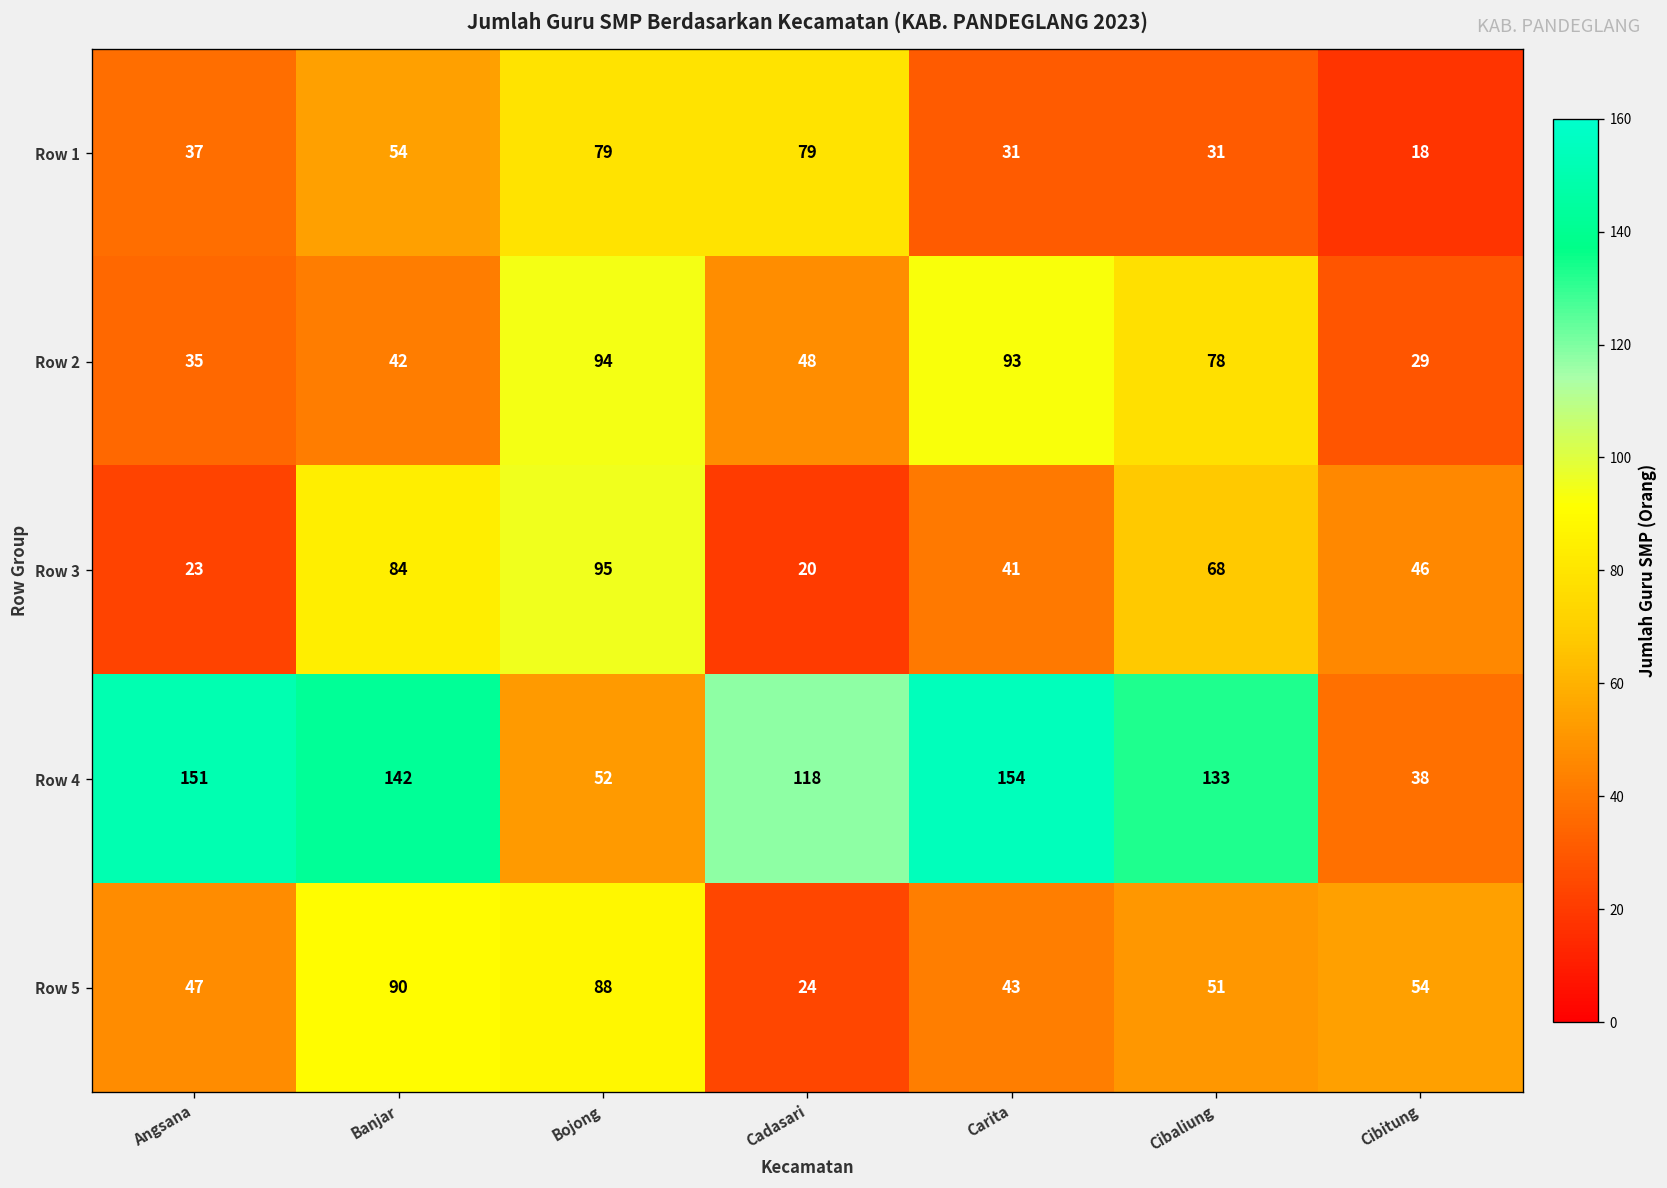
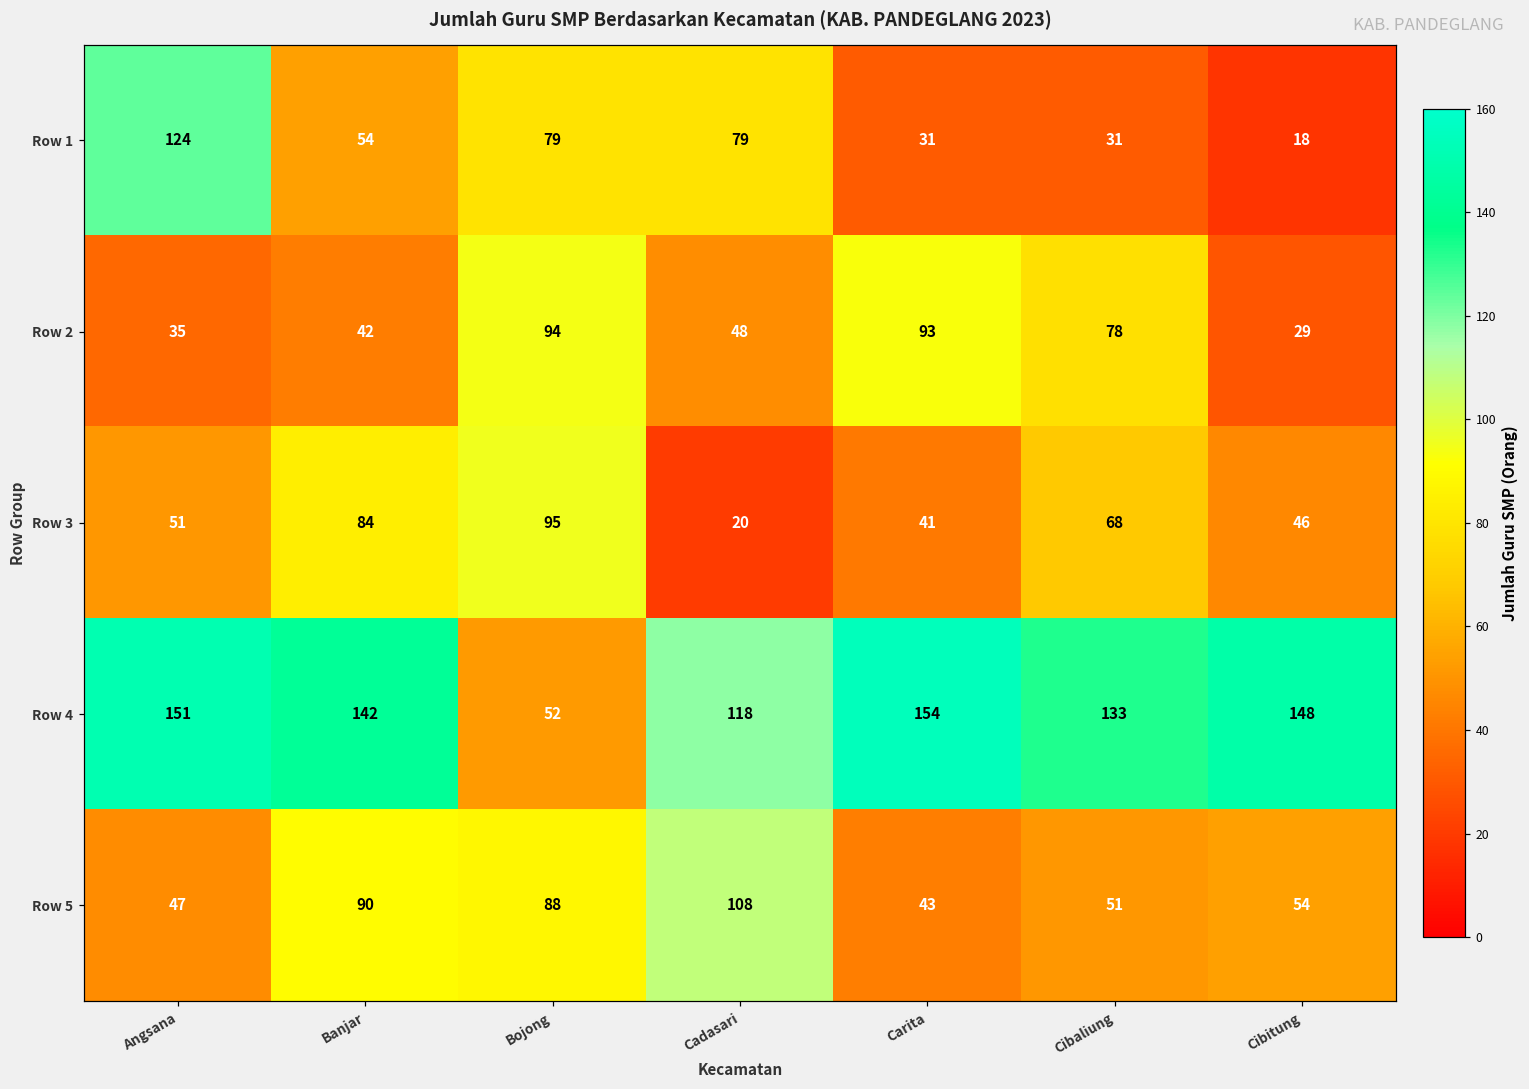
  {
    "Row 1": {
-     "Angsana": 37,
+     "Angsana": 124,
      "Banjar": 54,
      "Bojong": 79,
      "Cadasari": 79,
      "Carita": 31,
      "Cibaliung": 31,
      "Cibitung": 18
    },
    "Row 2": {
      "Angsana": 35,
      "Banjar": 42,
      "Bojong": 94,
      "Cadasari": 48,
      "Carita": 93,
      "Cibaliung": 78,
      "Cibitung": 29
    },
    "Row 3": {
-     "Angsana": 23,
+     "Angsana": 51,
      "Banjar": 84,
      "Bojong": 95,
      "Cadasari": 20,
      "Carita": 41,
      "Cibaliung": 68,
      "Cibitung": 46
    },
    "Row 4": {
      "Angsana": 151,
      "Banjar": 142,
      "Bojong": 52,
      "Cadasari": 118,
      "Carita": 154,
      "Cibaliung": 133,
-     "Cibitung": 38
+     "Cibitung": 148
    },
    "Row 5": {
      "Angsana": 47,
      "Banjar": 90,
      "Bojong": 88,
-     "Cadasari": 24,
+     "Cadasari": 108,
      "Carita": 43,
      "Cibaliung": 51,
      "Cibitung": 54
    }
  }
